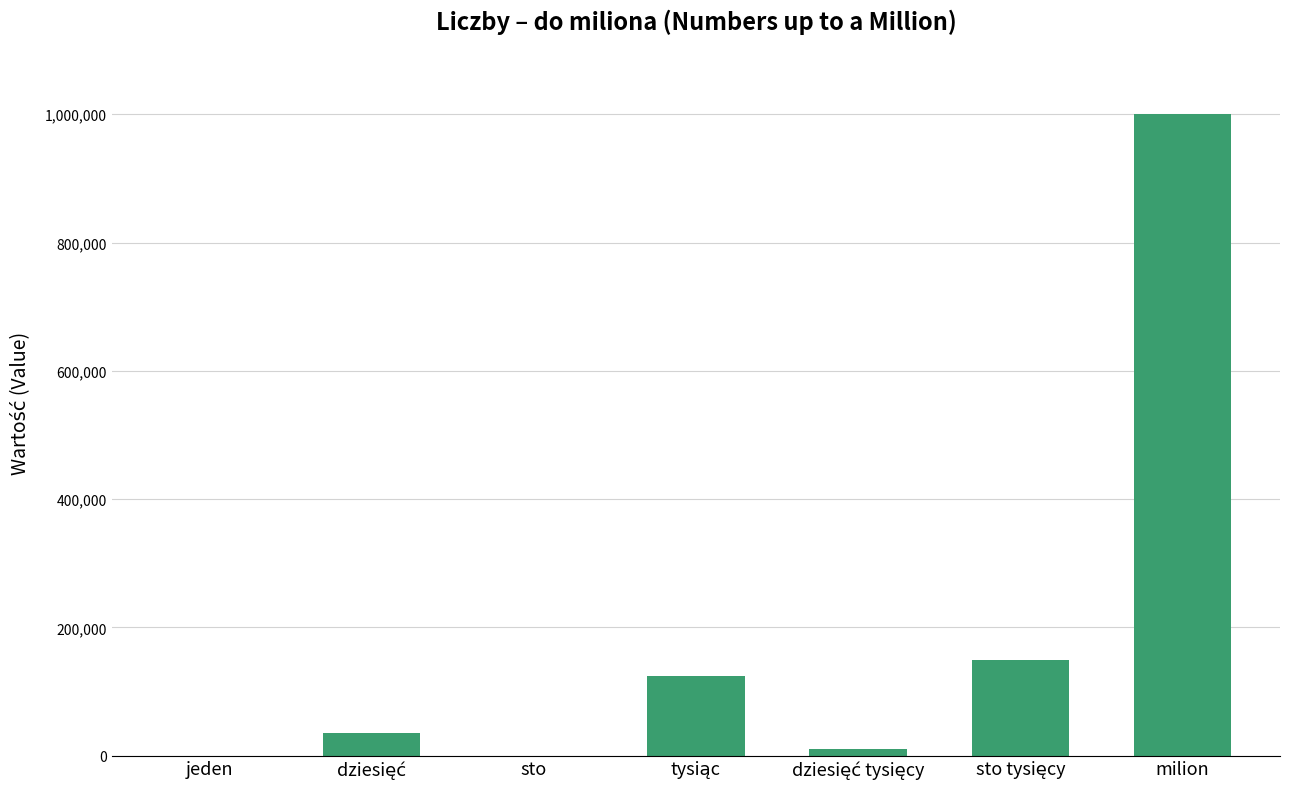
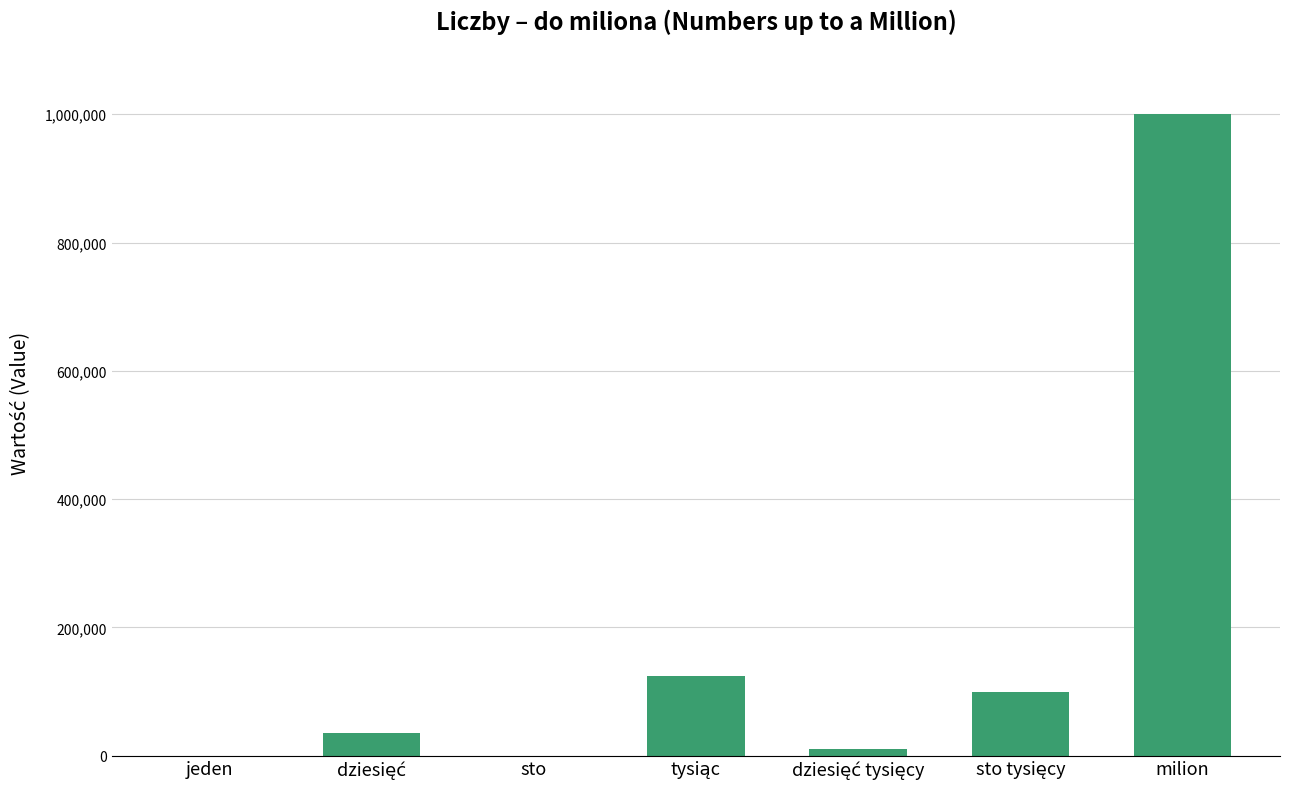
  {
    "dziesięć": "40,000",
    "tysiąc": "120,000",
    "dziesięć tysięcy": "10,000",
-   "sto tysięcy": "150,000",
+   "sto tysięcy": "100,000",
    "milion": "1,000,000"
  }
